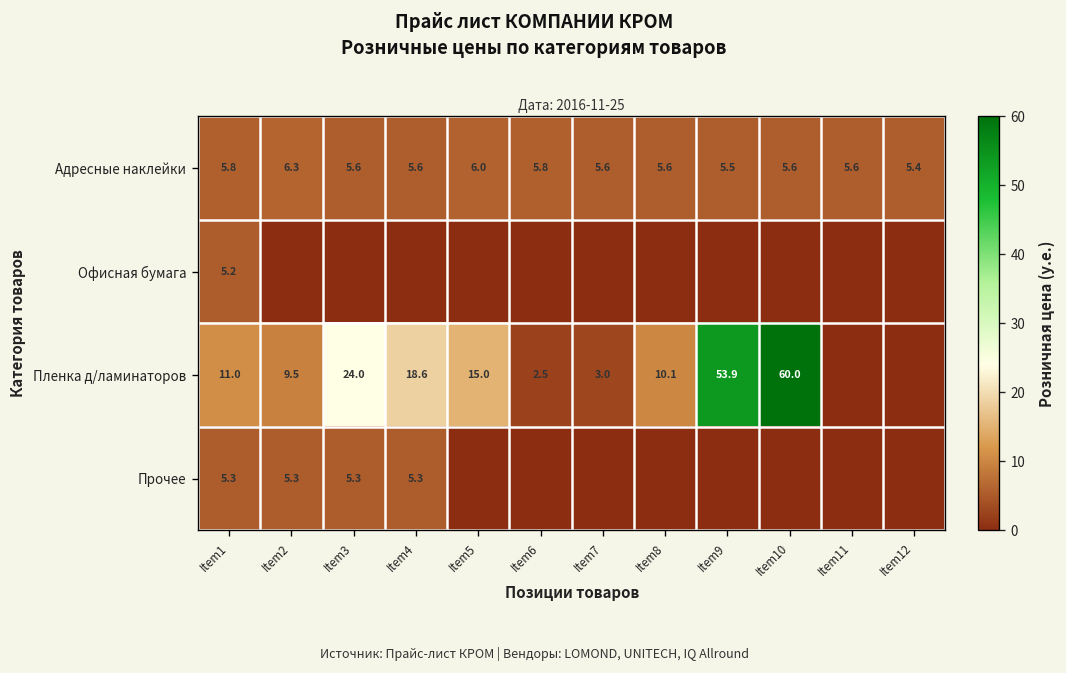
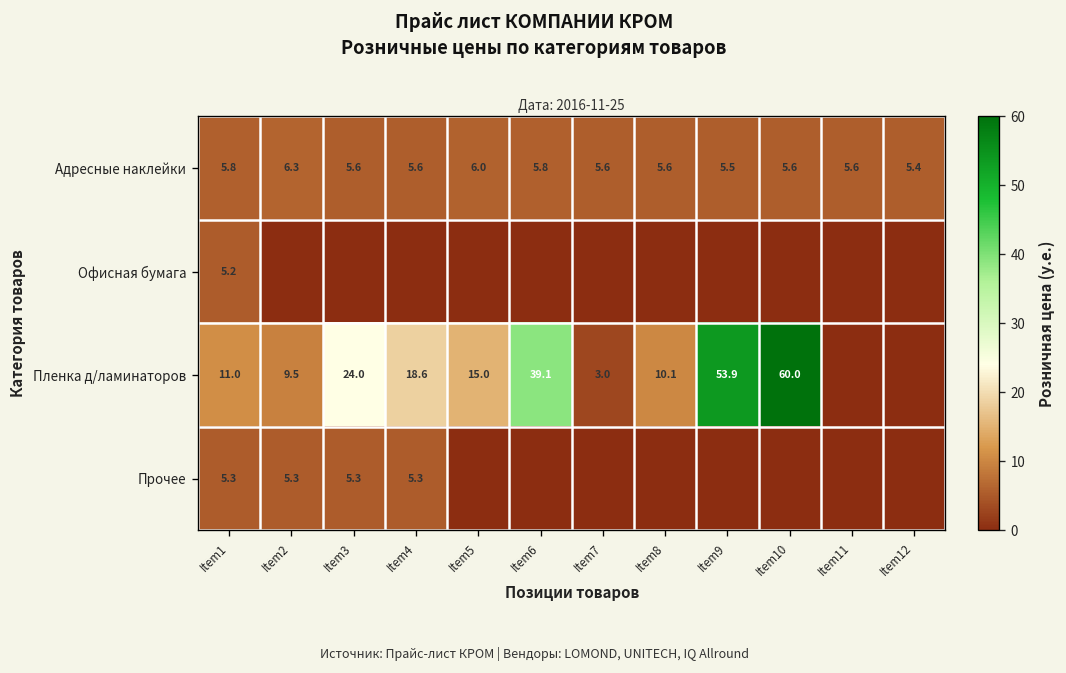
  {
    "Адресные наклейки": {
      "Item1": 5.8,
      "Item2": 6.3,
      "Item3": 5.6,
      "Item4": 5.6,
      "Item5": 6.0,
      "Item6": 5.8,
      "Item7": 5.6,
      "Item8": 5.6,
      "Item9": 5.5,
      "Item10": 5.6,
      "Item11": 5.6,
      "Item12": 5.4
    },
    "Офисная бумага": {
      "Item1": 5.2
    },
    "Пленка д/ламинаторов": {
      "Item1": 11.0,
      "Item2": 9.5,
      "Item3": 24.0,
      "Item4": 18.6,
      "Item5": 15.0,
-     "Item6": 2.5,
+     "Item6": 39.1,
      "Item7": 3.0,
      "Item8": 10.1,
      "Item9": 53.9,
      "Item10": 60.0
    },
    "Прочее": {
      "Item1": 5.3,
      "Item2": 5.3,
      "Item3": 5.3,
      "Item4": 5.3
    }
  }
